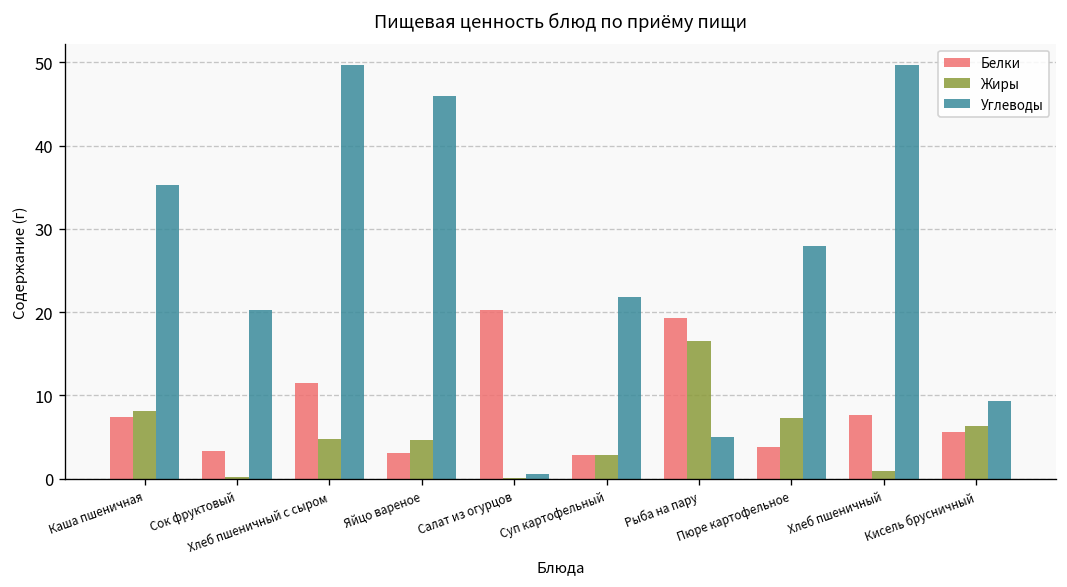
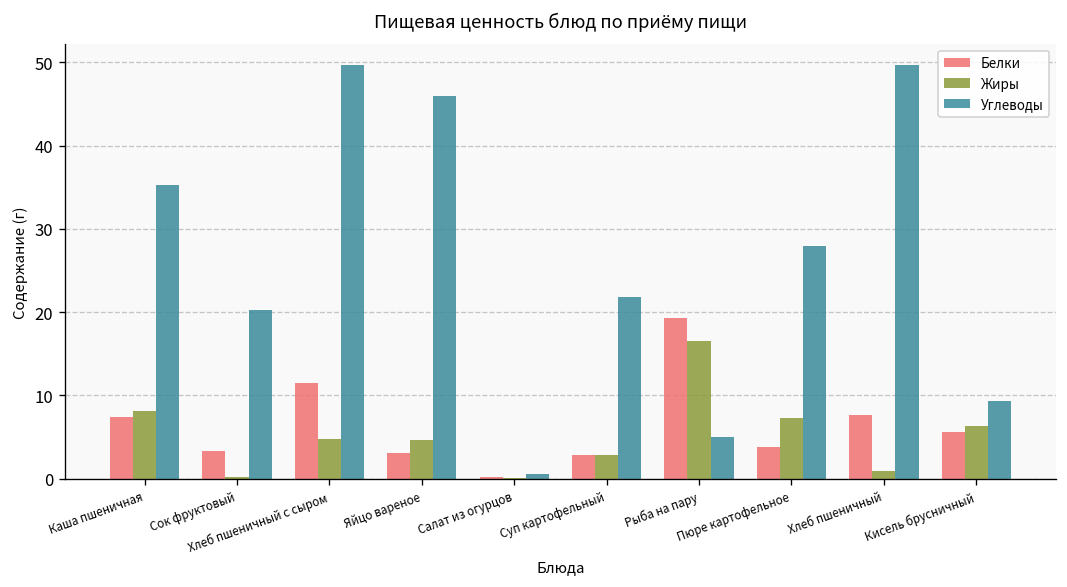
  {
    "Белки": {
      "Каша пшеничная": 7,
      "Сок фруктовый": 3,
      "Хлеб пшеничный с сыром": 12,
      "Яйцо вареное": 3,
-     "Салат из огурцов": 20,
+     "Салат из огурцов": 0,
      "Суп картофельный": 3,
      "Рыба на пару": 19,
      "Пюре картофельное": 4,
      "Хлеб пшеничный": 8,
      "Кисель брусничный": 6
    },
    "Жиры": {
      "Каша пшеничная": 8,
      "Хлеб пшеничный с сыром": 5,
      "Яйцо вареное": 5,
      "Суп картофельный": 3,
      "Рыба на пару": 17,
      "Пюре картофельное": 7,
      "Хлеб пшеничный": 1,
      "Кисель брусничный": 6
    },
    "Углеводы": {
      "Каша пшеничная": 35,
      "Сок фруктовый": 20,
      "Хлеб пшеничный с сыром": 50,
      "Яйцо вареное": 46,
      "Салат из огурцов": 1,
      "Суп картофельный": 22,
      "Рыба на пару": 5,
      "Пюре картофельное": 28,
      "Хлеб пшеничный": 50,
      "Кисель брусничный": 9
    }
  }
